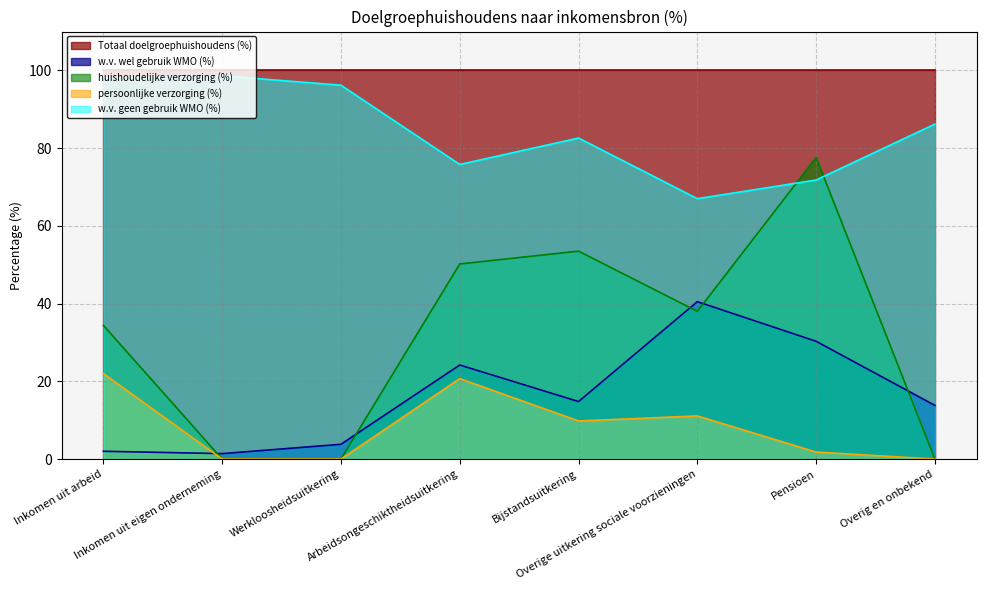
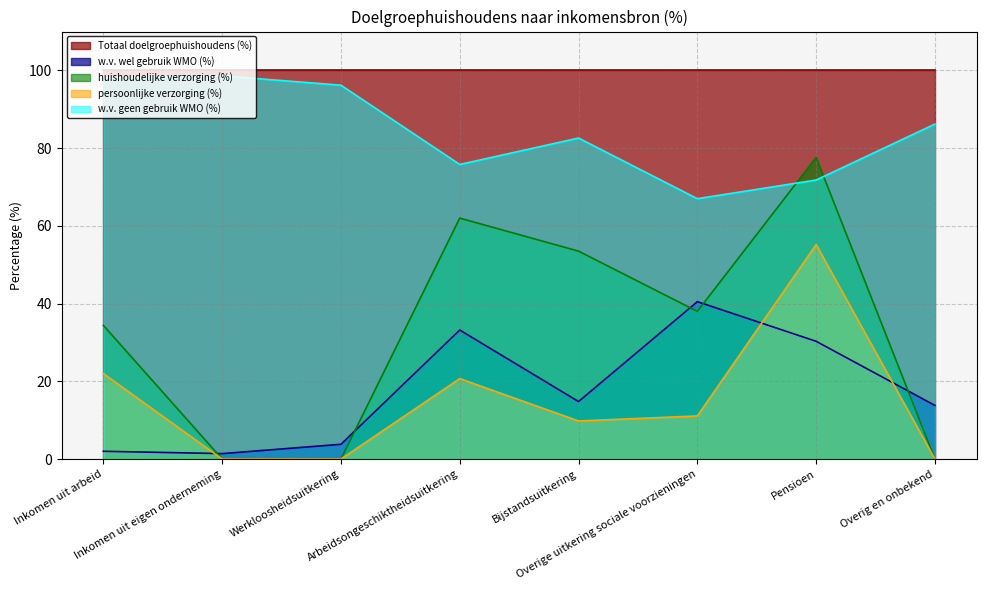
  {
    "Totaal doelgroephuishoudens (%)": {
      "Werkloosheidsuitkering": 100,
      "Arbeidsongeschiktheidsuitkering": 100,
      "Bijstandsuitkering": 100,
      "Overige uitkering sociale voorzieningen": 100,
      "Pensioen": 100,
      "Overig en onbekend": 100
    },
    "w.v. wel gebruik WMO (%)": {
      "Inkomen uit arbeid": 2,
      "Inkomen uit eigen onderneming": 1,
      "Werkloosheidsuitkering": 4,
-     "Arbeidsongeschiktheidsuitkering": 24,
+     "Arbeidsongeschiktheidsuitkering": 33,
      "Bijstandsuitkering": 15,
      "Overige uitkering sociale voorzieningen": 41,
      "Pensioen": 30,
      "Overig en onbekend": 14
    },
    "huishoudelijke verzorging (%)": {
      "Inkomen uit arbeid": 34,
-     "Arbeidsongeschiktheidsuitkering": 50,
+     "Arbeidsongeschiktheidsuitkering": 62,
      "Bijstandsuitkering": 54,
      "Overige uitkering sociale voorzieningen": 38,
      "Pensioen": 78
    },
    "persoonlijke verzorging (%)": {
      "Inkomen uit arbeid": 22,
      "Arbeidsongeschiktheidsuitkering": 21,
      "Bijstandsuitkering": 10,
      "Overige uitkering sociale voorzieningen": 11,
-     "Pensioen": 2
+     "Pensioen": 55
    },
    "w.v. geen gebruik WMO (%)": {
      "Werkloosheidsuitkering": 96,
      "Arbeidsongeschiktheidsuitkering": 76,
      "Bijstandsuitkering": 83,
      "Overige uitkering sociale voorzieningen": 67,
      "Pensioen": 72,
      "Overig en onbekend": 86
    }
  }
